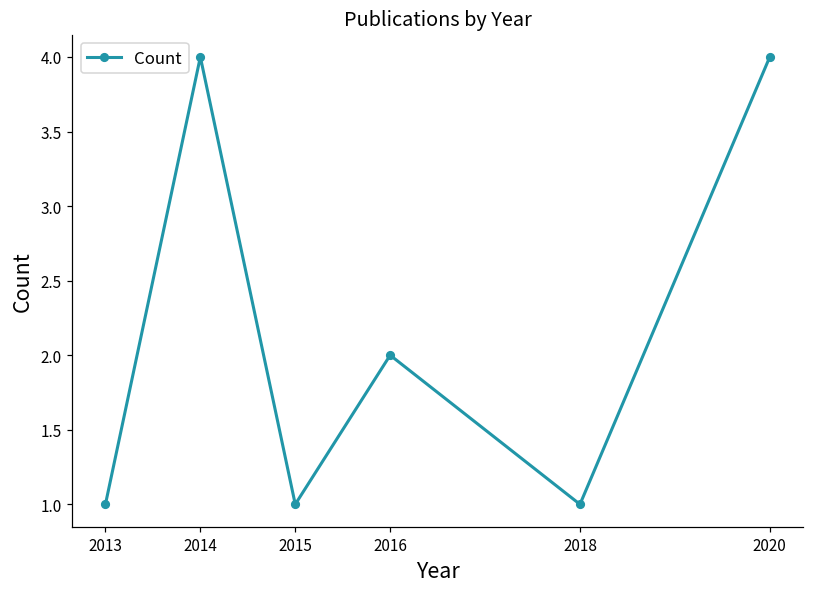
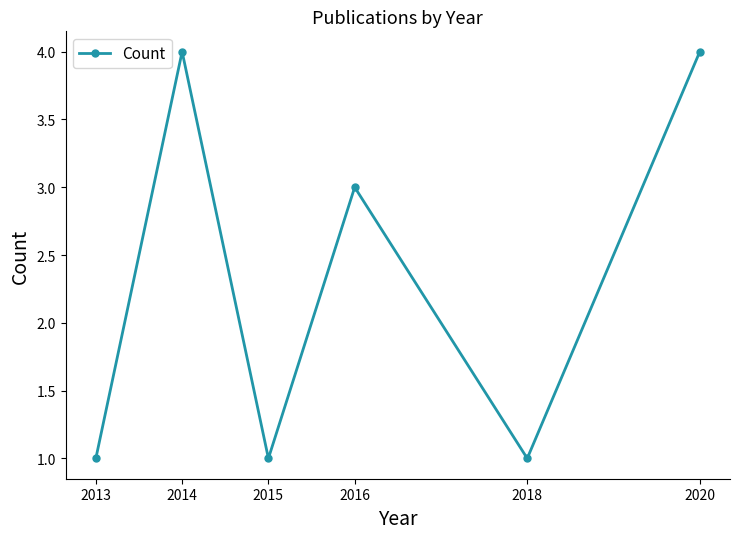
  {
    "2013": 1,
    "2014": 4,
    "2015": 1,
-   "2016": 2,
+   "2016": 3,
    "2018": 1,
    "2020": 4
  }
